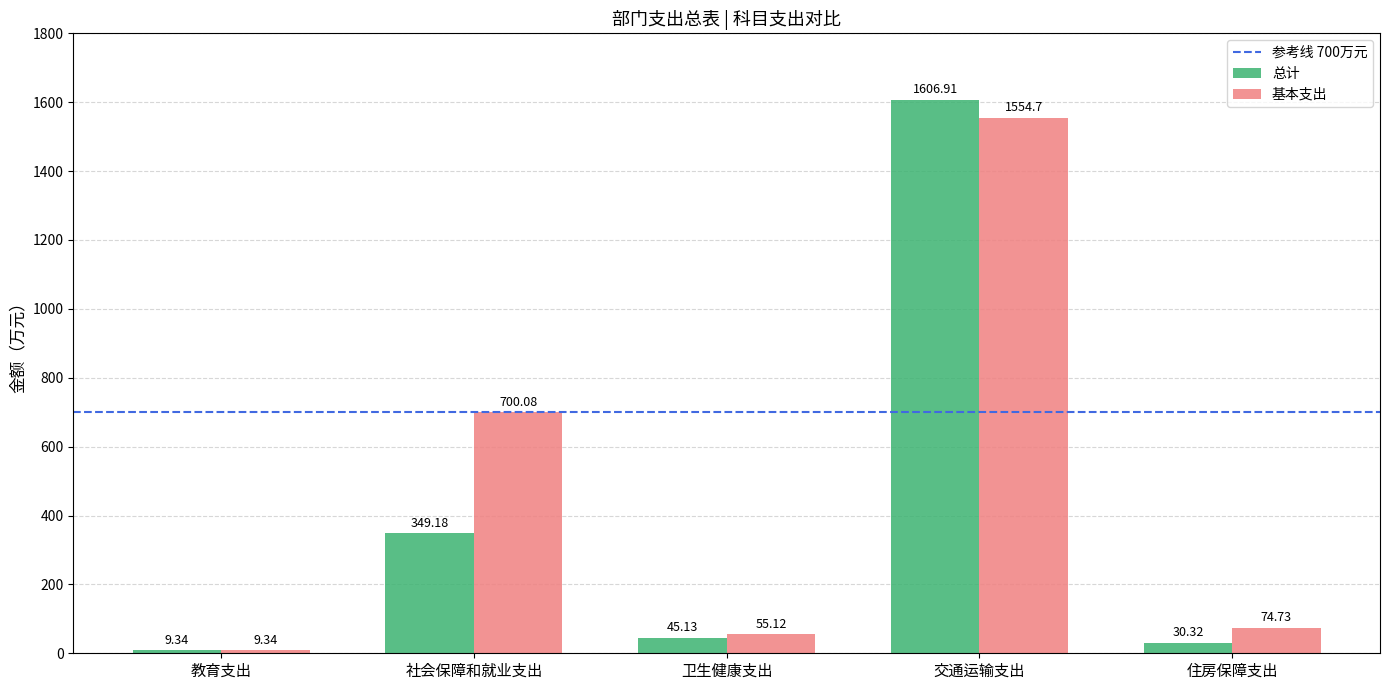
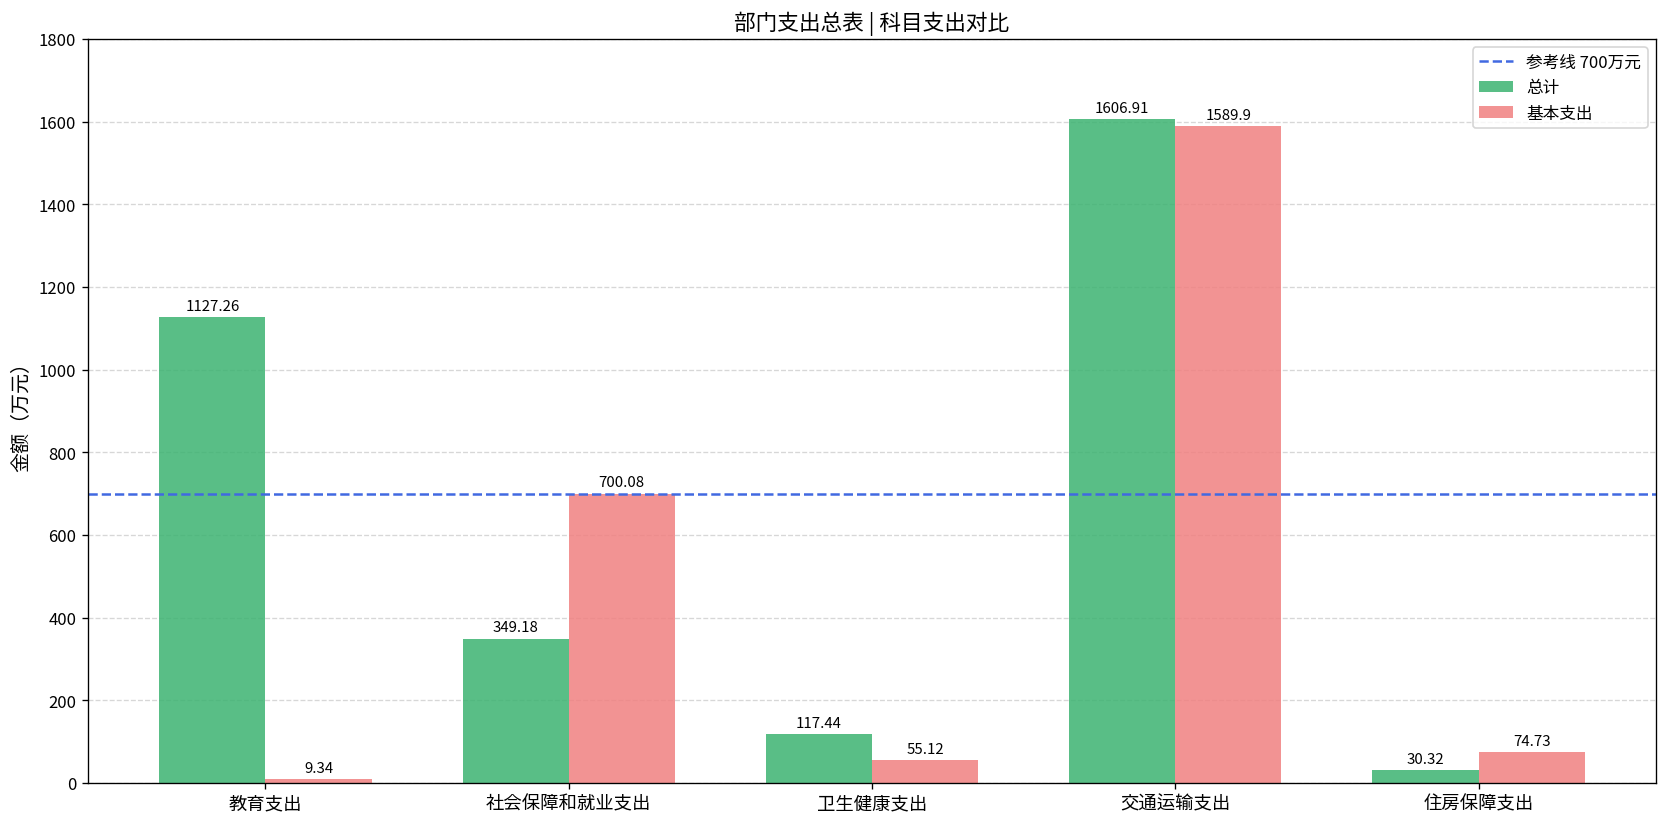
  {
    "总计": {
-     "教育支出": 9.34,
+     "教育支出": 1127.26,
      "社会保障和就业支出": 349.18,
-     "卫生健康支出": 45.13,
+     "卫生健康支出": 117.44,
      "交通运输支出": 1606.91,
      "住房保障支出": 30.32
    },
    "基本支出": {
      "教育支出": 9.34,
      "社会保障和就业支出": 700.08,
      "卫生健康支出": 55.12,
-     "交通运输支出": 1554.7,
+     "交通运输支出": 1589.9,
      "住房保障支出": 74.73
    }
  }
